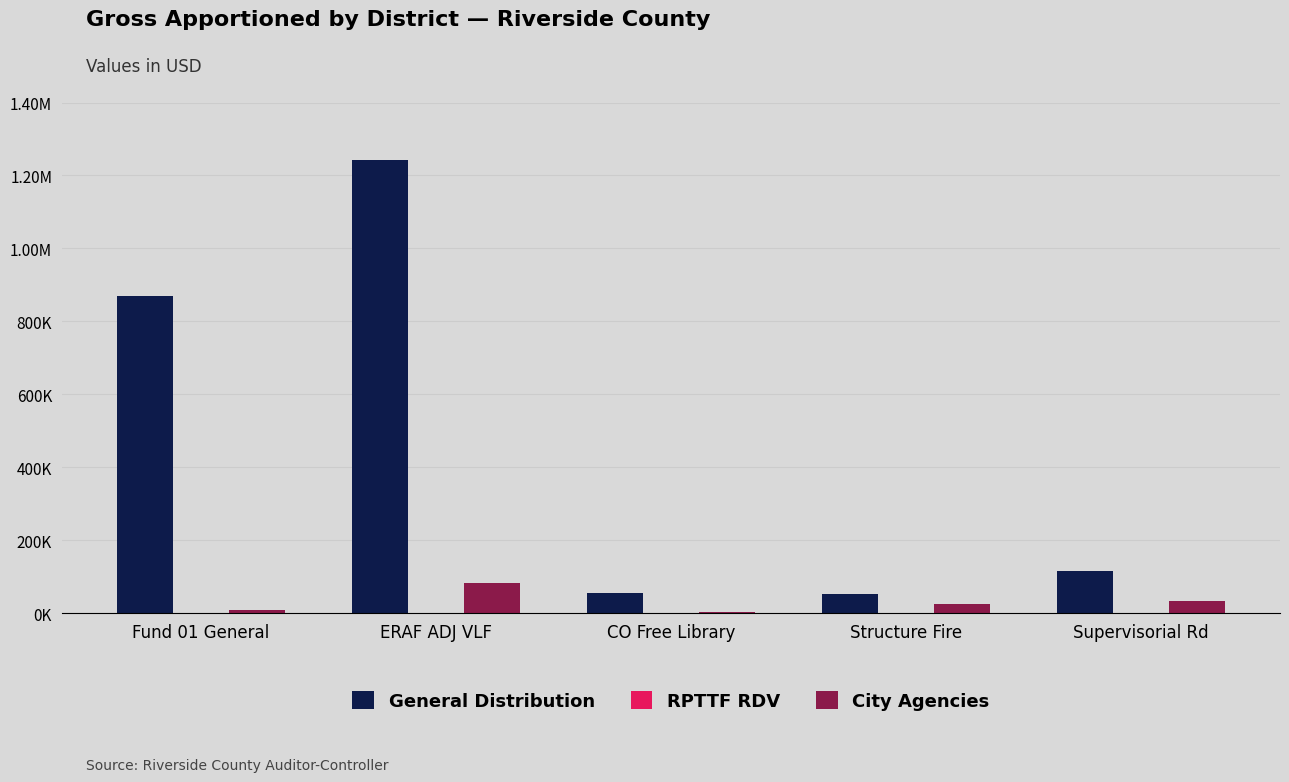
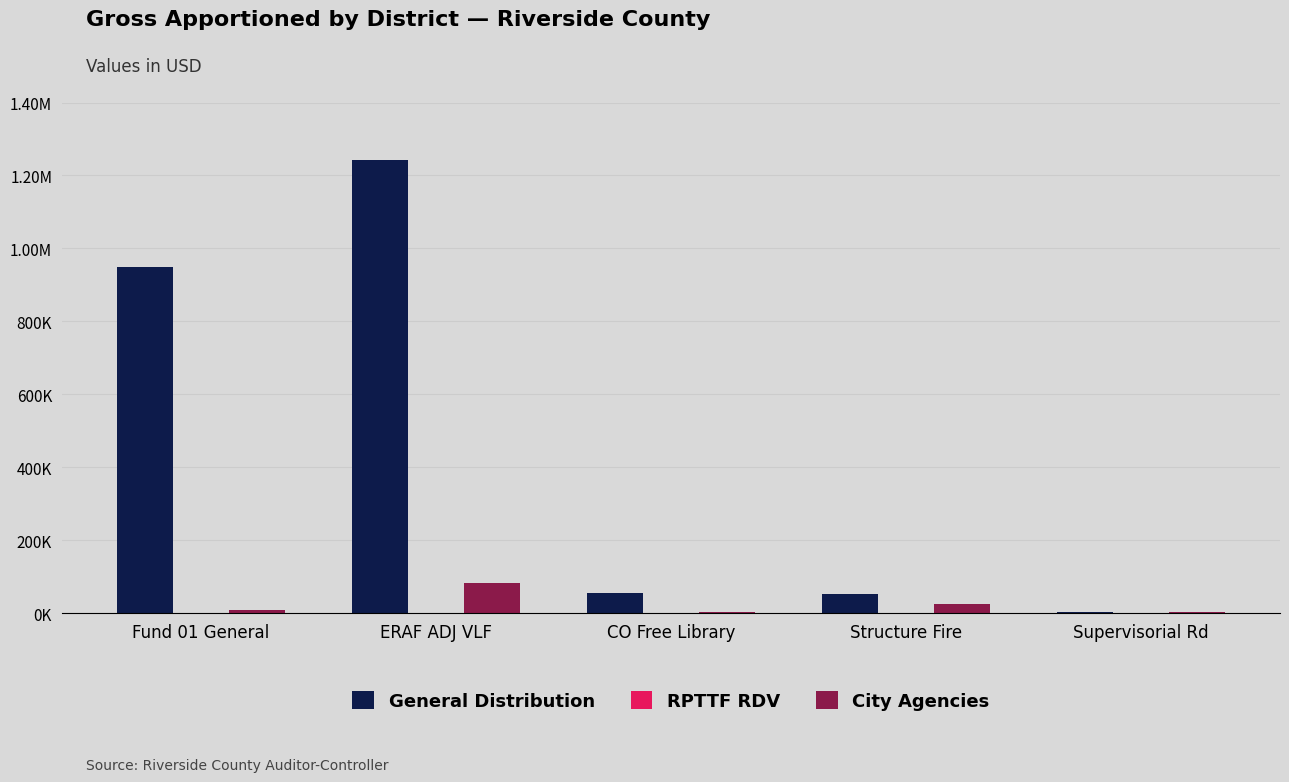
  {
    "General Distribution": {
-     "Fund 01 General": 870000,
+     "Fund 01 General": 950000,
      "ERAF ADJ VLF": 1240000,
      "CO Free Library": 60000,
      "Structure Fire": 50000,
-     "Supervisorial Rd": 120000
+     "Supervisorial Rd": 0
    },
    "City Agencies": {
      "Fund 01 General": 10000,
      "ERAF ADJ VLF": 80000,
      "Structure Fire": 30000,
-     "Supervisorial Rd": 30000
+     "Supervisorial Rd": 0
    }
  }
